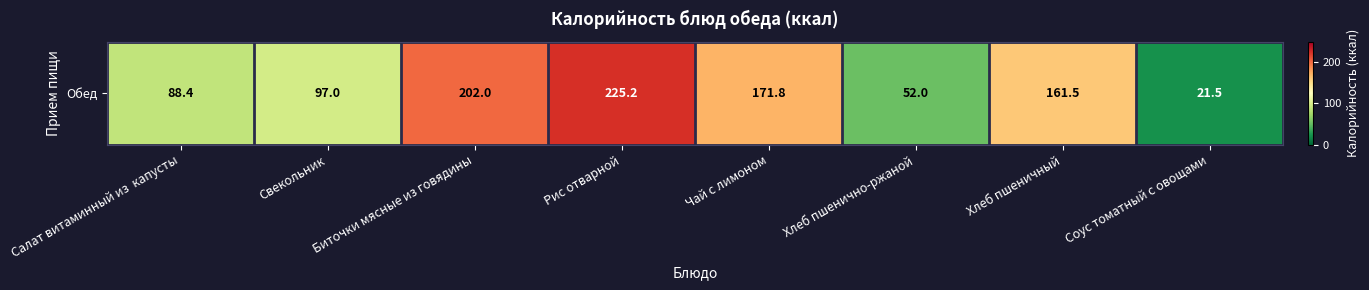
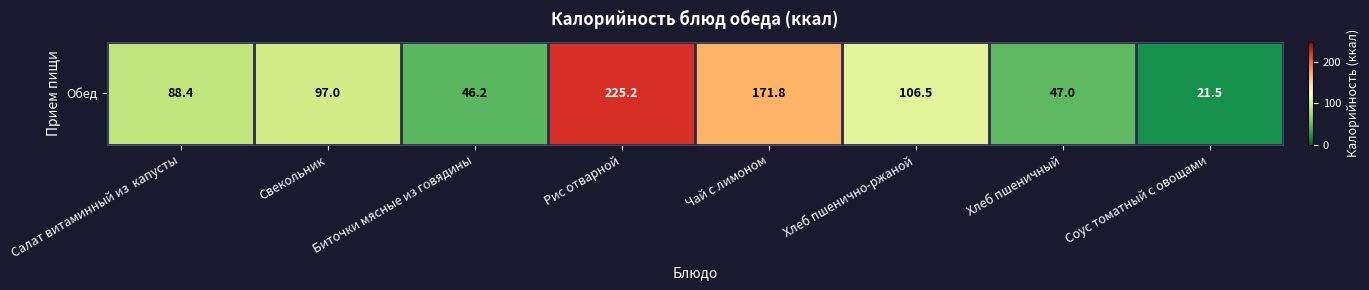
  {
    "Обед": {
      "Салат витаминный из капусты": 88.4,
      "Свекольник": 97.0,
-     "Биточки мясные из говядины": 202.0,
+     "Биточки мясные из говядины": 46.2,
      "Рис отварной": 225.2,
      "Чай с лимоном": 171.8,
-     "Хлеб пшенично-ржаной": 52.0,
-     "Хлеб пшеничный": 161.5,
+     "Хлеб пшенично-ржаной": 106.5,
+     "Хлеб пшеничный": 47.0,
      "Соус томатный с овощами": 21.5
    }
  }
